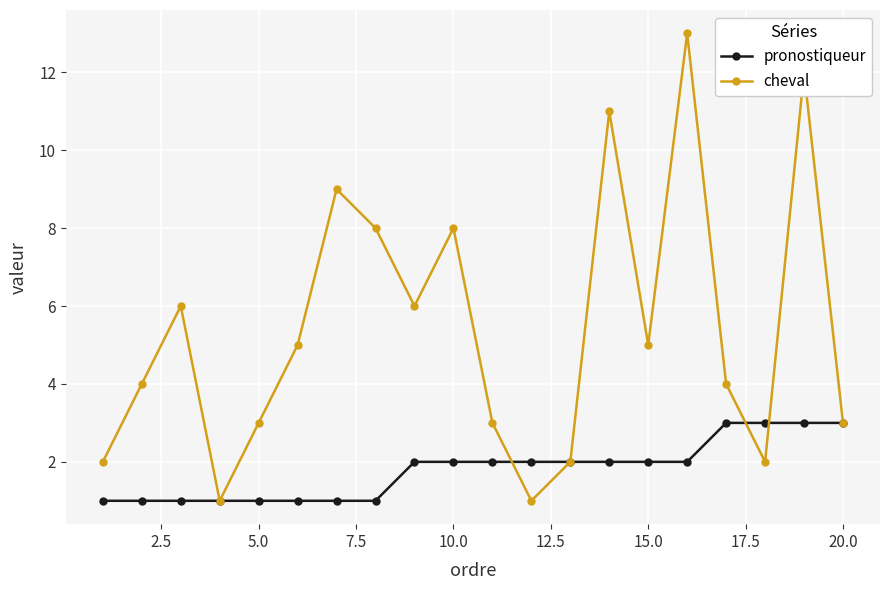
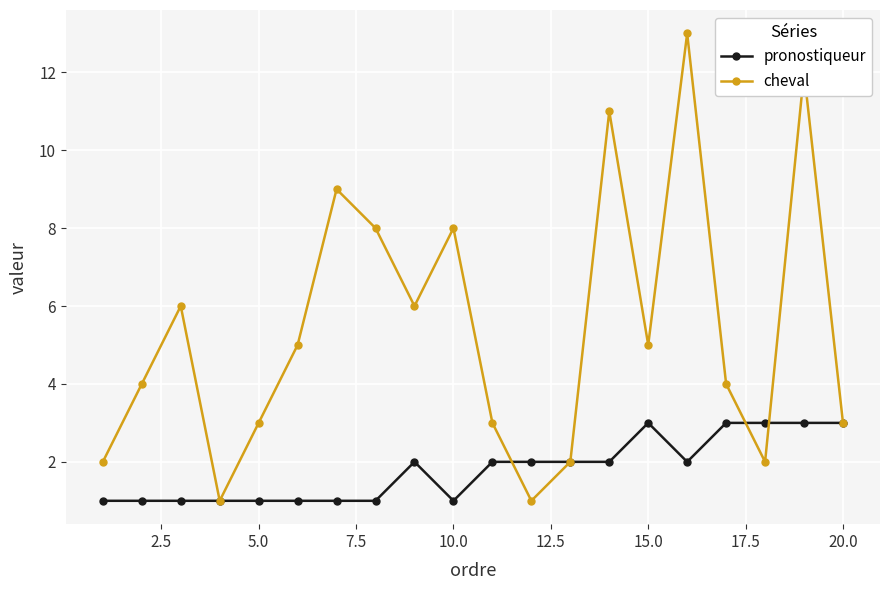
  {
    "pronostiqueur": {
      "5.0": 1,
-     "10.0": 2,
-     "15.0": 2
+     "10.0": 1,
+     "15.0": 3
    },
    "cheval": {
      "5.0": 3,
      "10.0": 8,
      "15.0": 5
    }
  }
